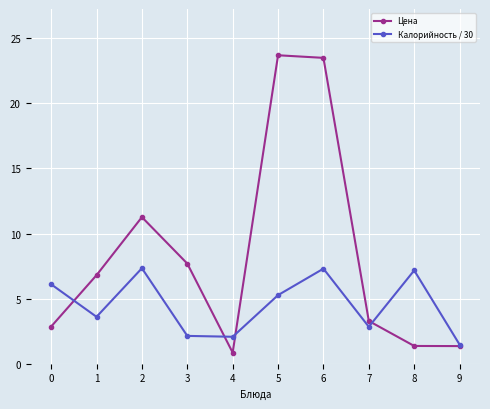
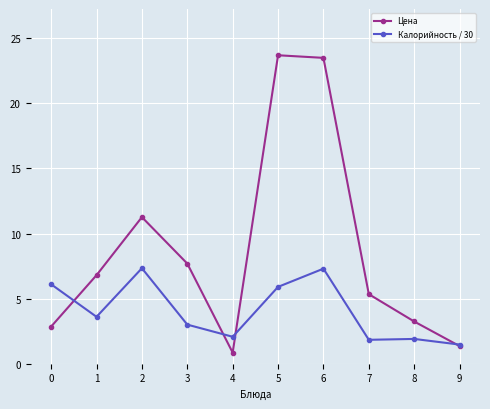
  {
    "Цена": {
      "0": 2.9,
      "1": 6.8,
      "2": 11.3,
      "3": 7.7,
      "4": 0.9,
      "5": 23.7,
      "6": 23.5,
-     "7": 3.3,
-     "8": 1.4
+     "7": 5.3,
+     "8": 3.2
    },
    "Калорийность / 30": {
      "0": 6.1,
      "1": 3.6,
      "2": 7.3,
-     "3": 2.1,
+     "3": 3.0,
      "4": 2.1,
-     "5": 5.3,
+     "5": 5.9,
      "6": 7.3,
-     "7": 2.8,
-     "8": 7.2
+     "7": 1.8,
+     "8": 1.9
    }
  }
